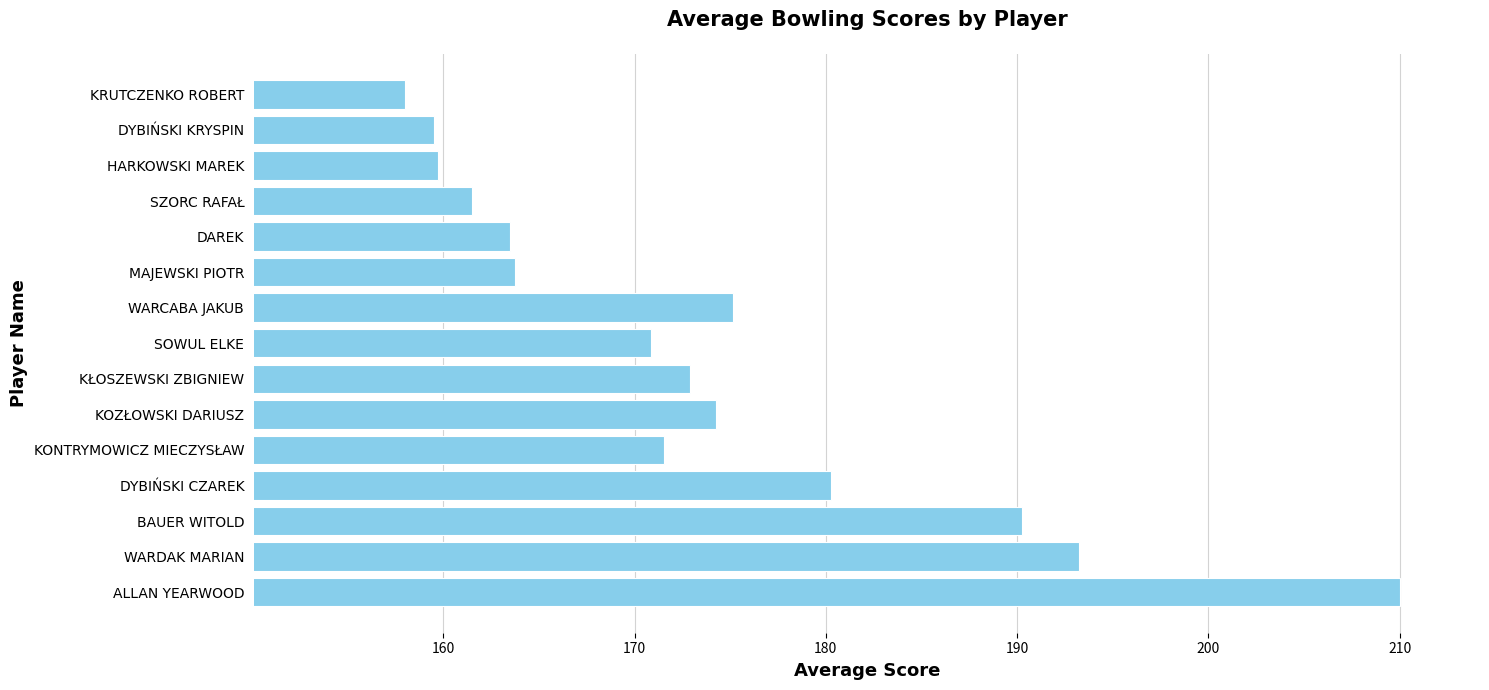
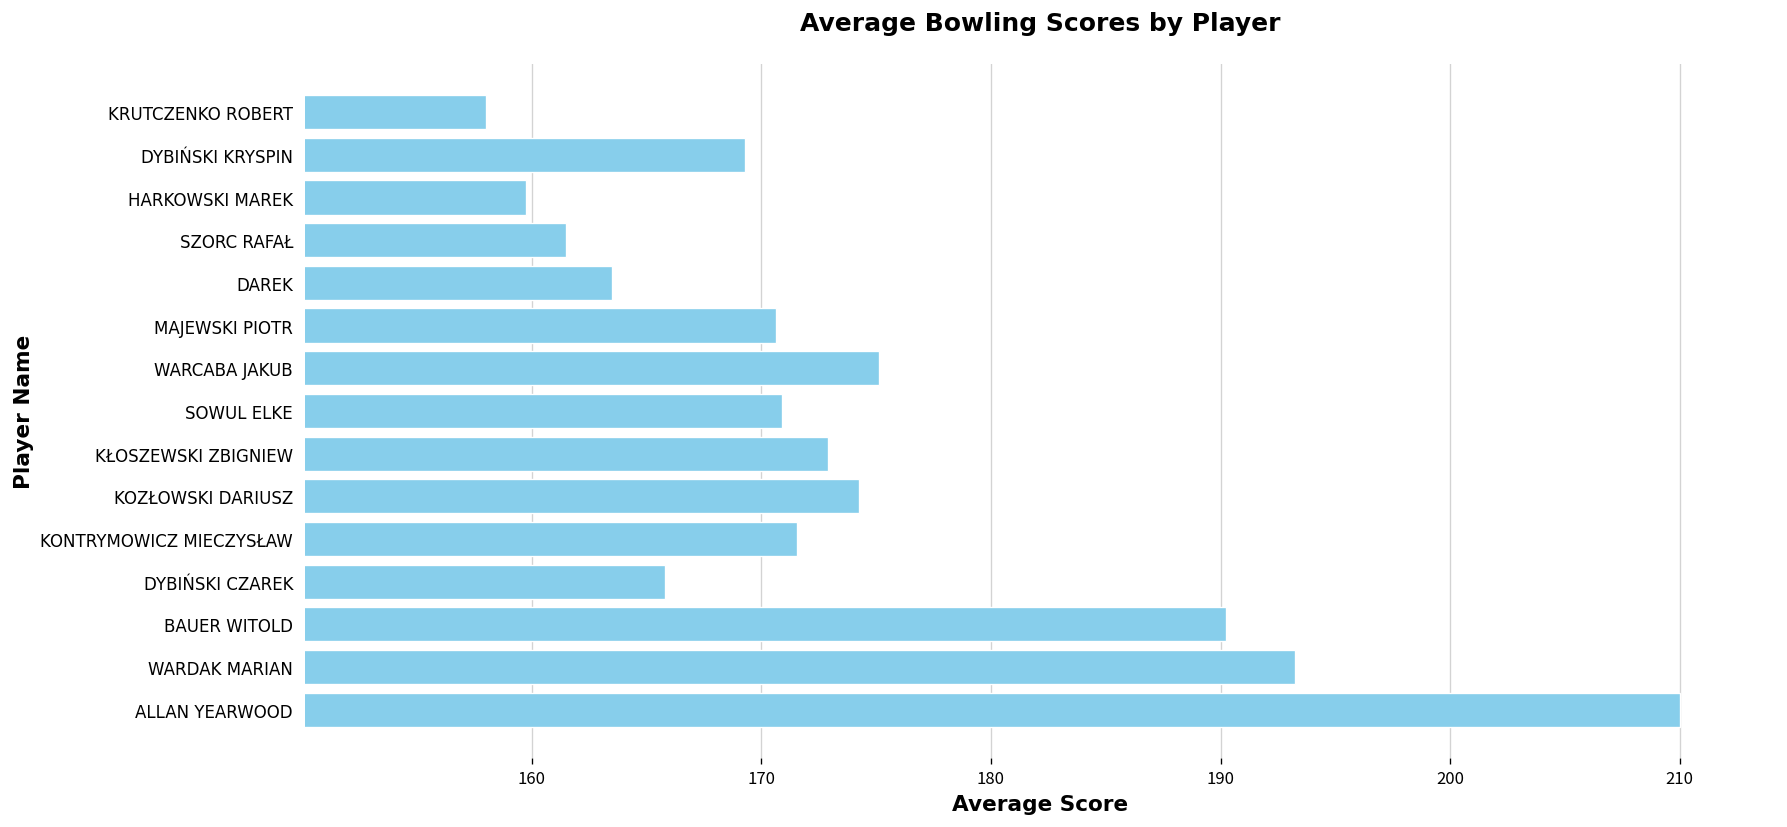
  {
    "KRUTCZENKO ROBERT": 158.0,
-   "DYBIŃSKI KRYSPIN": 159.5,
+   "DYBIŃSKI KRYSPIN": 169.3,
    "HARKOWSKI MAREK": 159.8,
    "SZORC RAFAŁ": 161.5,
    "DAREK": 163.5,
-   "MAJEWSKI PIOTR": 163.8,
+   "MAJEWSKI PIOTR": 170.6,
    "WARCABA JAKUB": 175.1,
    "SOWUL ELKE": 170.9,
    "KŁOSZEWSKI ZBIGNIEW": 172.9,
    "KOZŁOWSKI DARIUSZ": 174.3,
    "KONTRYMOWICZ MIECZYSŁAW": 171.5,
-   "DYBIŃSKI CZAREK": 180.3,
+   "DYBIŃSKI CZAREK": 165.8,
    "BAUER WITOLD": 190.3,
    "WARDAK MARIAN": 193.3,
    "ALLAN YEARWOOD": 210.0
  }
